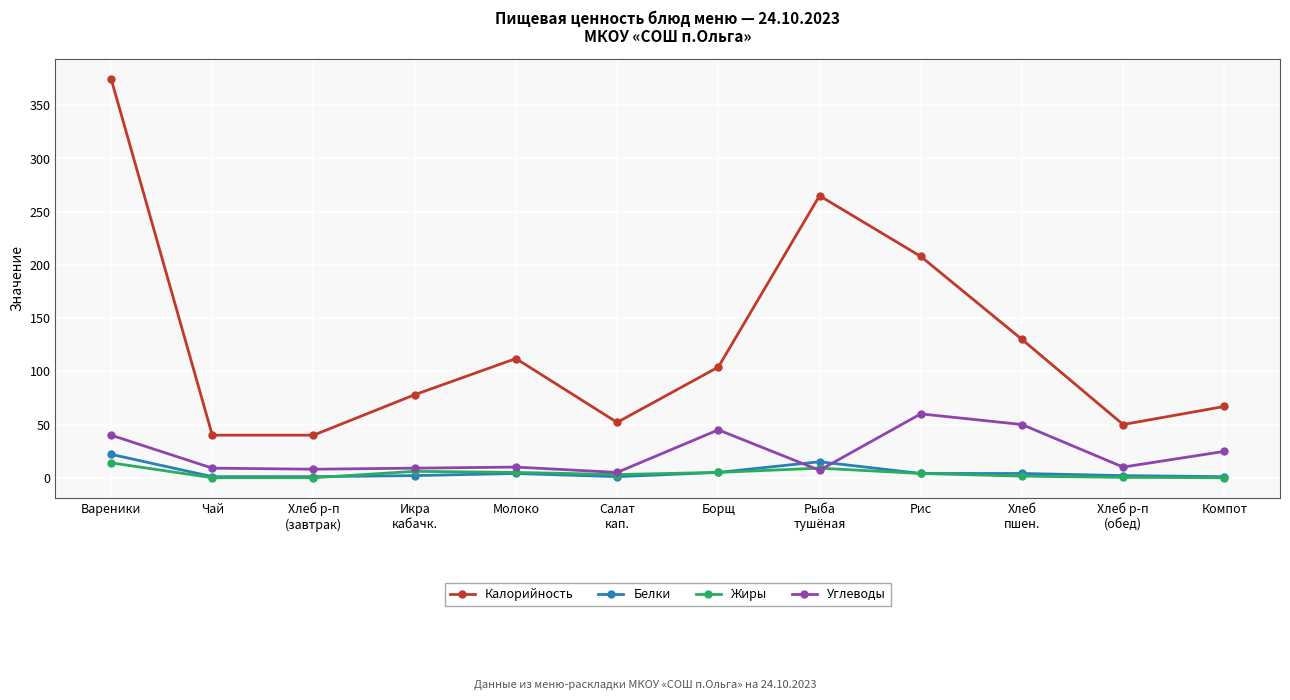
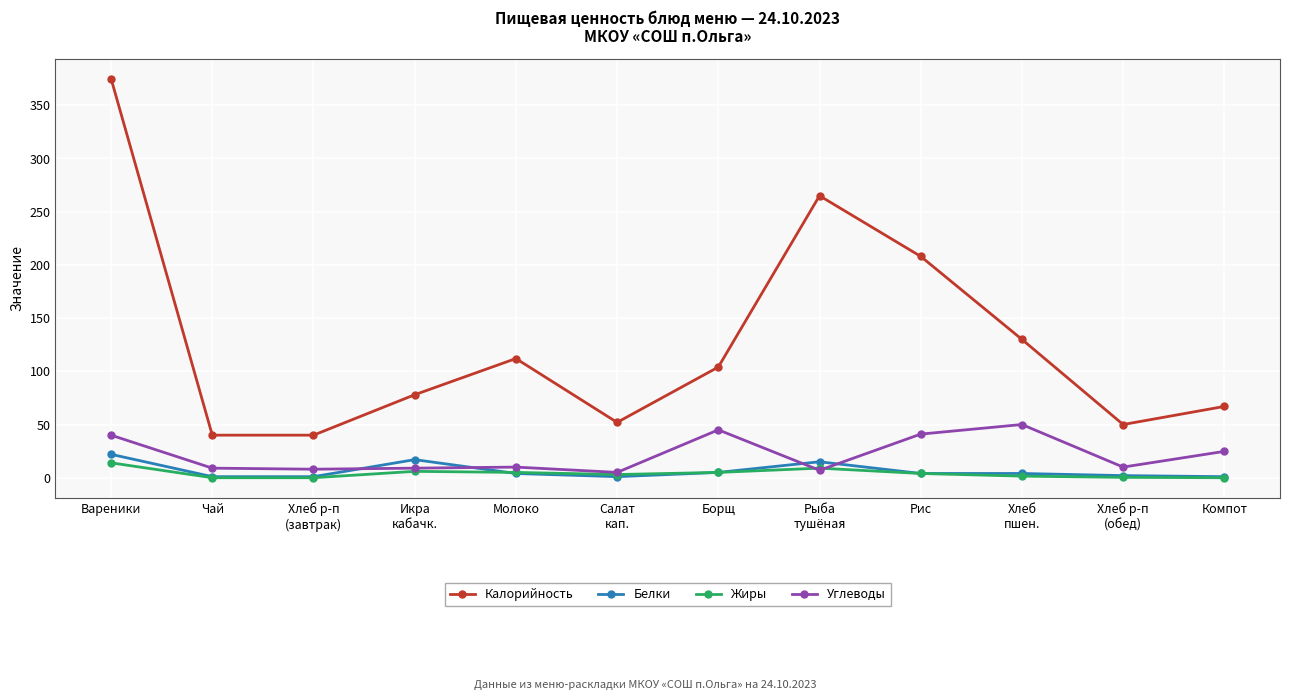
  {
    "Калорийность": {
      "Вареники": 375,
      "Чай": 40,
      "Хлеб р-п (завтрак)": 40,
      "Икра кабачк.": 78,
      "Молоко": 112,
      "Салат кап.": 52,
      "Борщ": 104,
      "Рыба тушёная": 265,
      "Рис": 208,
      "Хлеб пшен.": 130,
      "Хлеб р-п (обед)": 50,
      "Компот": 67
    },
    "Белки": {
      "Вареники": 22,
-     "Икра кабачк.": 2,
+     "Икра кабачк.": 17,
      "Рыба тушёная": 15,
      "Хлеб пшен.": 4
    },
    "Жиры": {
      "Вареники": 14,
      "Икра кабачк.": 6,
      "Хлеб пшен.": 2
    },
    "Углеводы": {
      "Вареники": 40,
      "Чай": 9,
      "Хлеб р-п (завтрак)": 8,
      "Икра кабачк.": 9,
      "Молоко": 10,
      "Борщ": 45,
-     "Рис": 60,
+     "Рис": 41,
      "Хлеб пшен.": 50,
      "Хлеб р-п (обед)": 10,
      "Компот": 25
    }
  }
